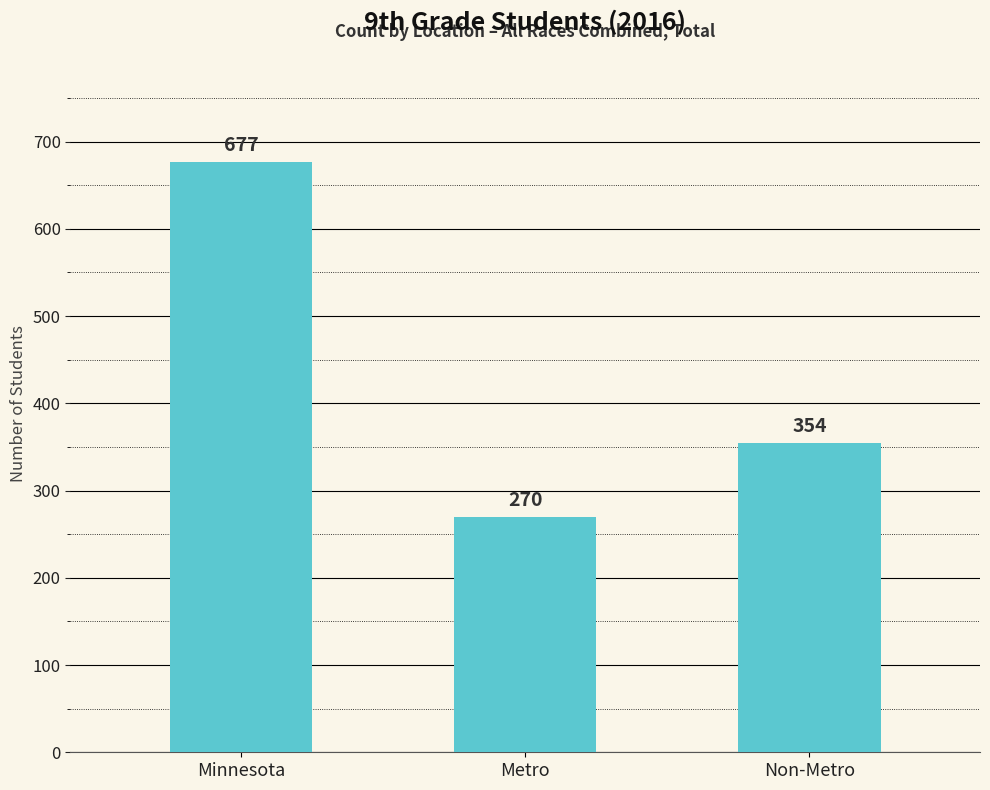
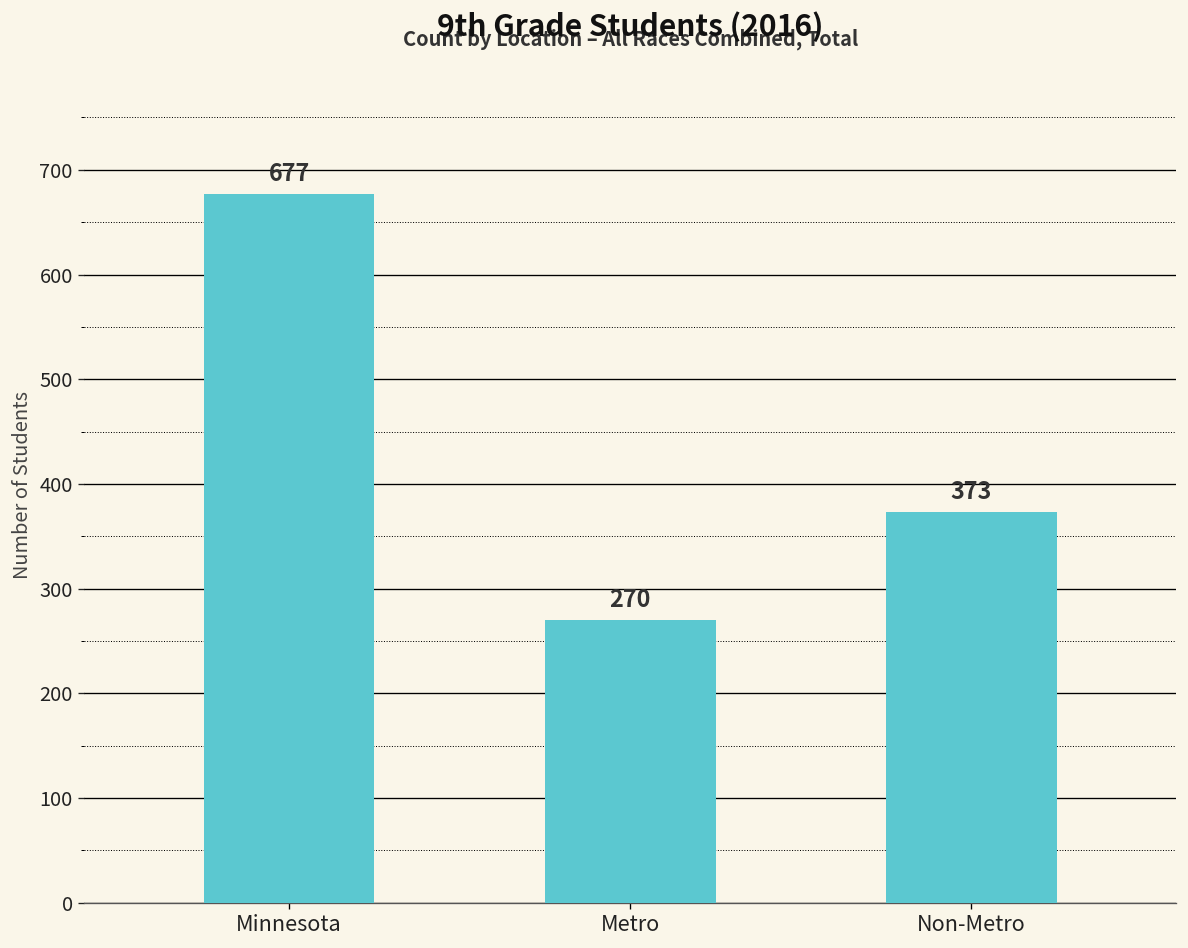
  {
    "Minnesota": 677,
    "Metro": 270,
-   "Non-Metro": 354
+   "Non-Metro": 373
  }
